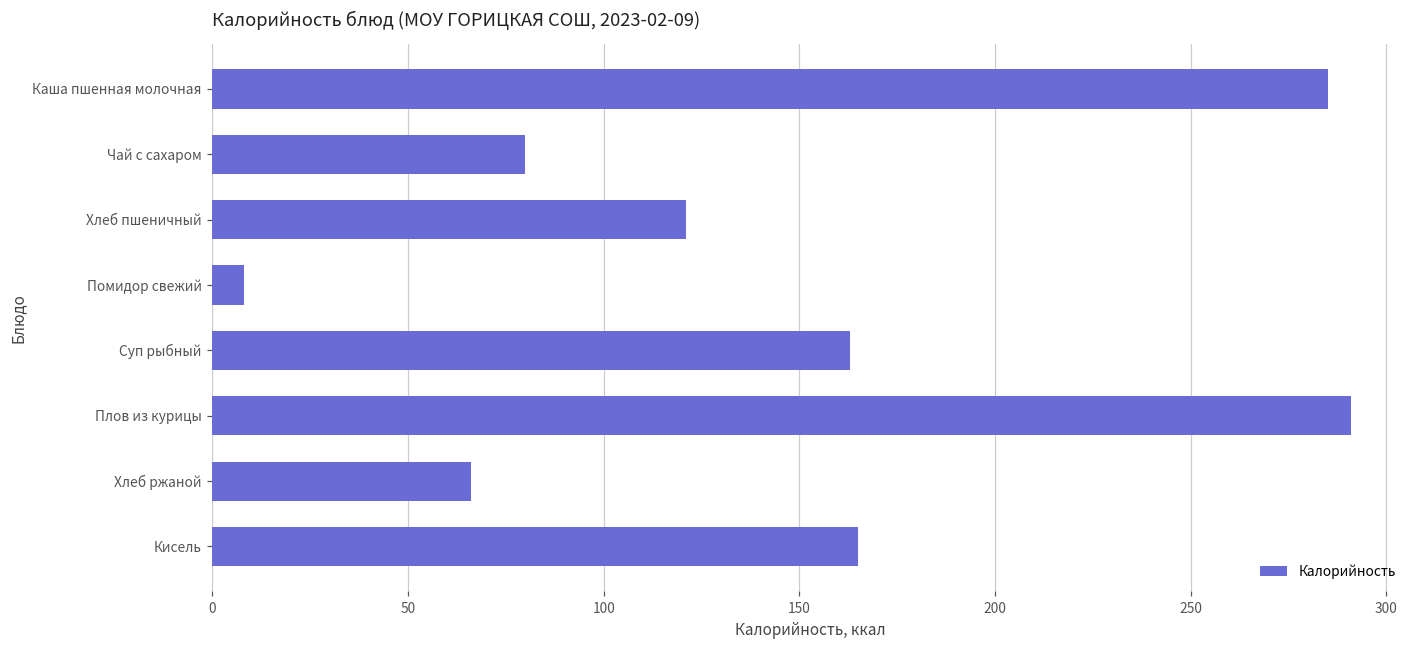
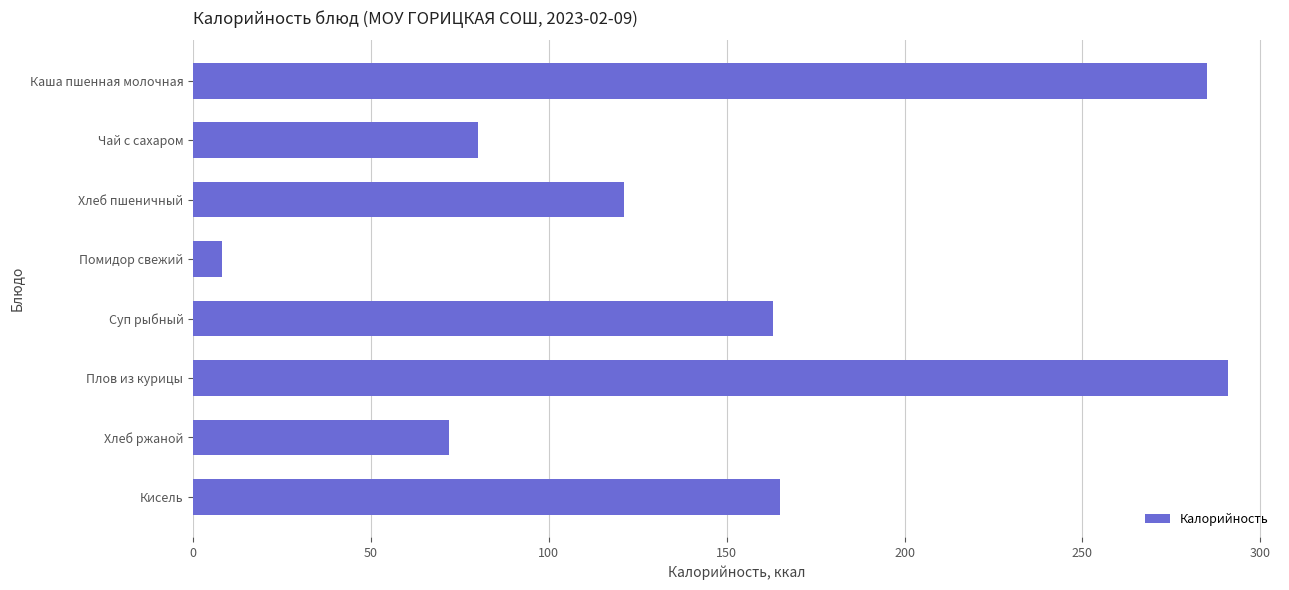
  {
    "Каша пшенная молочная": 285,
    "Чай с сахаром": 80,
    "Хлеб пшеничный": 121,
    "Помидор свежий": 8,
    "Суп рыбный": 163,
    "Плов из курицы": 291,
-   "Хлеб ржаной": 66,
+   "Хлеб ржаной": 72,
    "Кисель": 165
  }
